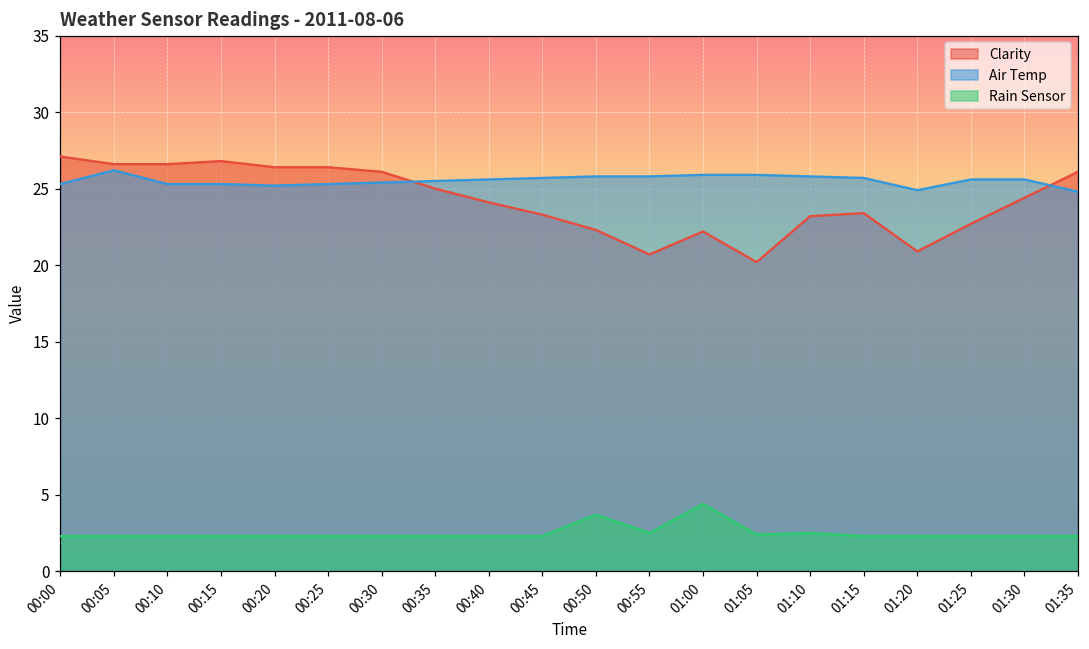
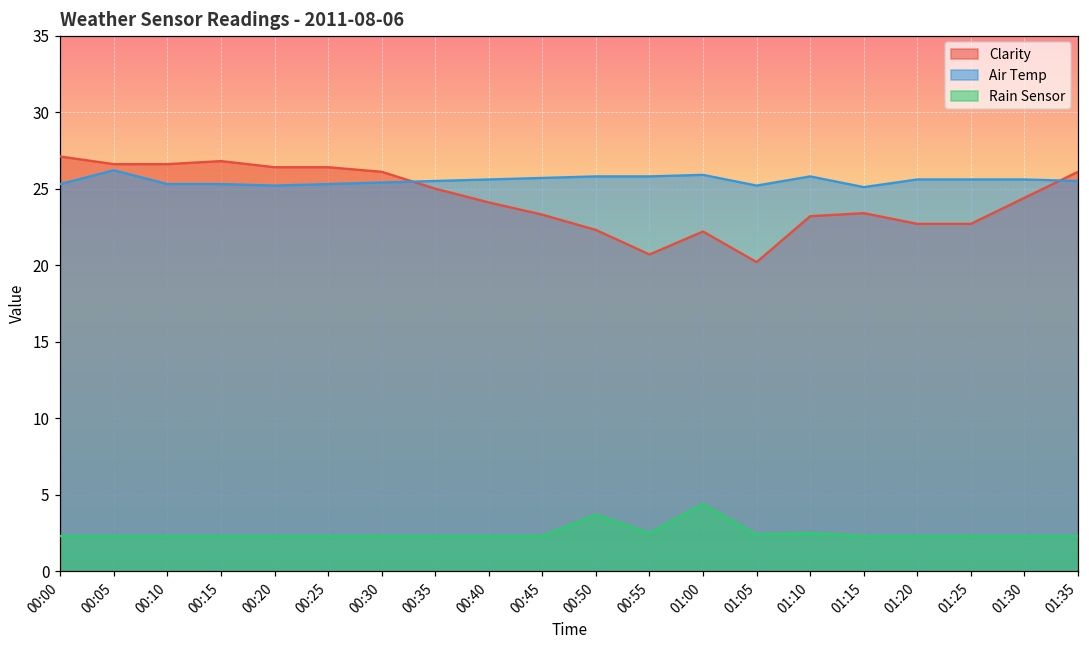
  {
    "Clarity": {
      "00:00": 27.1,
      "00:05": 26.6,
      "00:10": 26.6,
      "00:15": 26.8,
      "00:20": 26.4,
      "00:25": 26.4,
      "00:30": 26.1,
      "00:35": 25.0,
      "00:40": 24.1,
      "00:45": 23.3,
      "00:50": 22.3,
      "00:55": 20.7,
      "01:00": 22.2,
      "01:05": 20.2,
      "01:10": 23.2,
      "01:15": 23.4,
-     "01:20": 20.9,
+     "01:20": 22.7,
      "01:25": 22.7,
      "01:30": 24.4,
      "01:35": 26.1
    },
    "Air Temp": {
      "00:00": 25.3,
      "00:05": 26.2,
      "00:10": 25.3,
      "00:15": 25.3,
      "00:20": 25.2,
      "00:25": 25.3,
      "00:30": 25.4,
      "00:35": 25.5,
      "00:40": 25.6,
      "00:45": 25.7,
      "00:50": 25.8,
      "00:55": 25.8,
      "01:00": 25.9,
-     "01:05": 25.9,
+     "01:05": 25.2,
      "01:10": 25.8,
-     "01:15": 25.7,
-     "01:20": 24.9,
+     "01:15": 25.1,
+     "01:20": 25.6,
      "01:25": 25.6,
      "01:30": 25.6,
-     "01:35": 24.8
+     "01:35": 25.5
    },
    "Rain Sensor": {
      "00:00": 2.3,
      "00:05": 2.3,
      "00:10": 2.3,
      "00:15": 2.3,
      "00:20": 2.3,
      "00:25": 2.3,
      "00:30": 2.3,
      "00:35": 2.3,
      "00:40": 2.3,
      "00:45": 2.3,
      "00:50": 3.7,
      "00:55": 2.5,
      "01:00": 4.4,
      "01:05": 2.4,
      "01:10": 2.5,
      "01:15": 2.3,
      "01:20": 2.3,
      "01:25": 2.3,
      "01:30": 2.3,
      "01:35": 2.3
    }
  }
